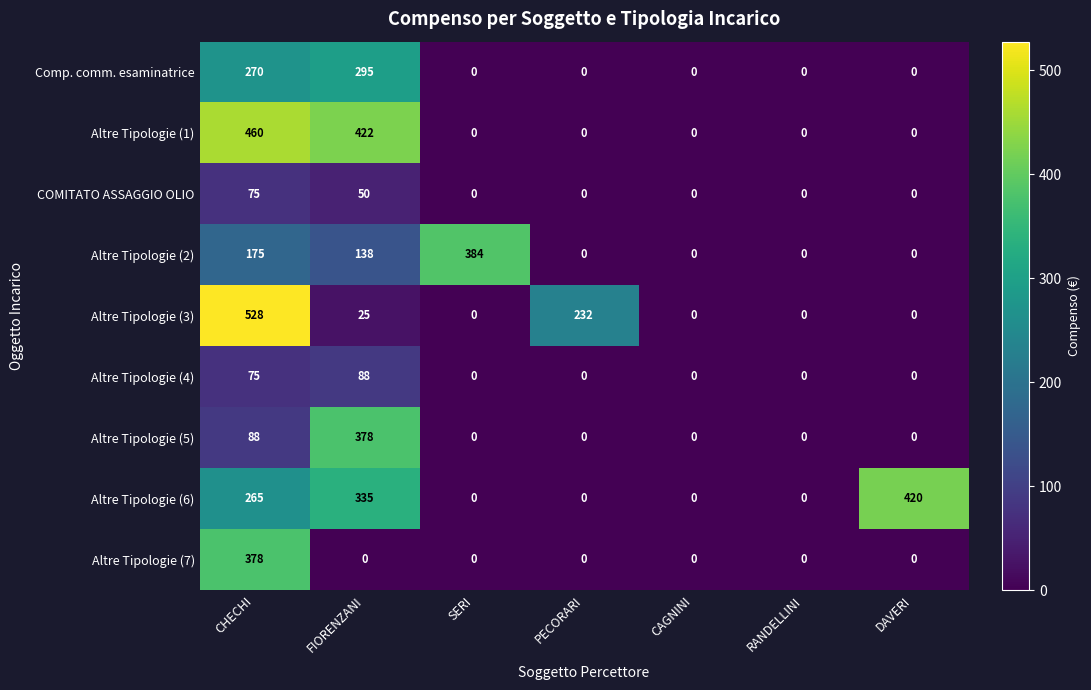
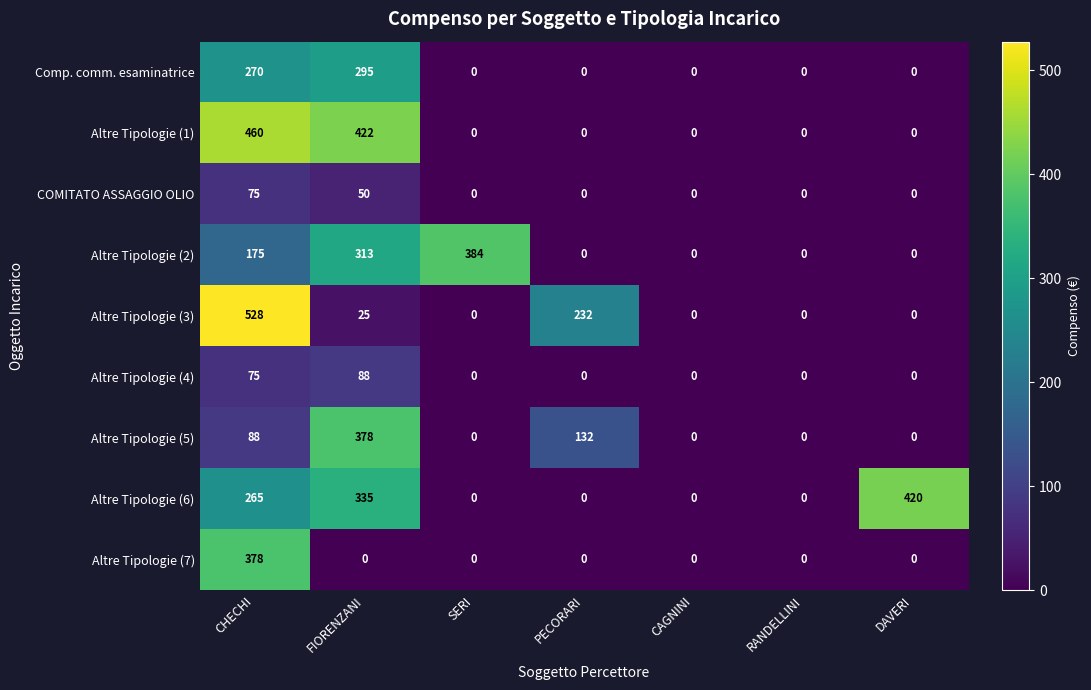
  {
    "Comp. comm. esaminatrice": {
      "CHECHI": 270,
      "FIORENZANI": 295,
      "SERI": 0,
      "PECORARI": 0,
      "CAGNINI": 0,
      "RANDELLINI": 0,
      "DAVERI": 0
    },
    "Altre Tipologie (1)": {
      "CHECHI": 460,
      "FIORENZANI": 422,
      "SERI": 0,
      "PECORARI": 0,
      "CAGNINI": 0,
      "RANDELLINI": 0,
      "DAVERI": 0
    },
    "COMITATO ASSAGGIO OLIO": {
      "CHECHI": 75,
      "FIORENZANI": 50,
      "SERI": 0,
      "PECORARI": 0,
      "CAGNINI": 0,
      "RANDELLINI": 0,
      "DAVERI": 0
    },
    "Altre Tipologie (2)": {
      "CHECHI": 175,
-     "FIORENZANI": 138,
+     "FIORENZANI": 313,
      "SERI": 384,
      "PECORARI": 0,
      "CAGNINI": 0,
      "RANDELLINI": 0,
      "DAVERI": 0
    },
    "Altre Tipologie (3)": {
      "CHECHI": 528,
      "FIORENZANI": 25,
      "SERI": 0,
      "PECORARI": 232,
      "CAGNINI": 0,
      "RANDELLINI": 0,
      "DAVERI": 0
    },
    "Altre Tipologie (4)": {
      "CHECHI": 75,
      "FIORENZANI": 88,
      "SERI": 0,
      "PECORARI": 0,
      "CAGNINI": 0,
      "RANDELLINI": 0,
      "DAVERI": 0
    },
    "Altre Tipologie (5)": {
      "CHECHI": 88,
      "FIORENZANI": 378,
      "SERI": 0,
-     "PECORARI": 0,
+     "PECORARI": 132,
      "CAGNINI": 0,
      "RANDELLINI": 0,
      "DAVERI": 0
    },
    "Altre Tipologie (6)": {
      "CHECHI": 265,
      "FIORENZANI": 335,
      "SERI": 0,
      "PECORARI": 0,
      "CAGNINI": 0,
      "RANDELLINI": 0,
      "DAVERI": 420
    },
    "Altre Tipologie (7)": {
      "CHECHI": 378,
      "FIORENZANI": 0,
      "SERI": 0,
      "PECORARI": 0,
      "CAGNINI": 0,
      "RANDELLINI": 0,
      "DAVERI": 0
    }
  }
